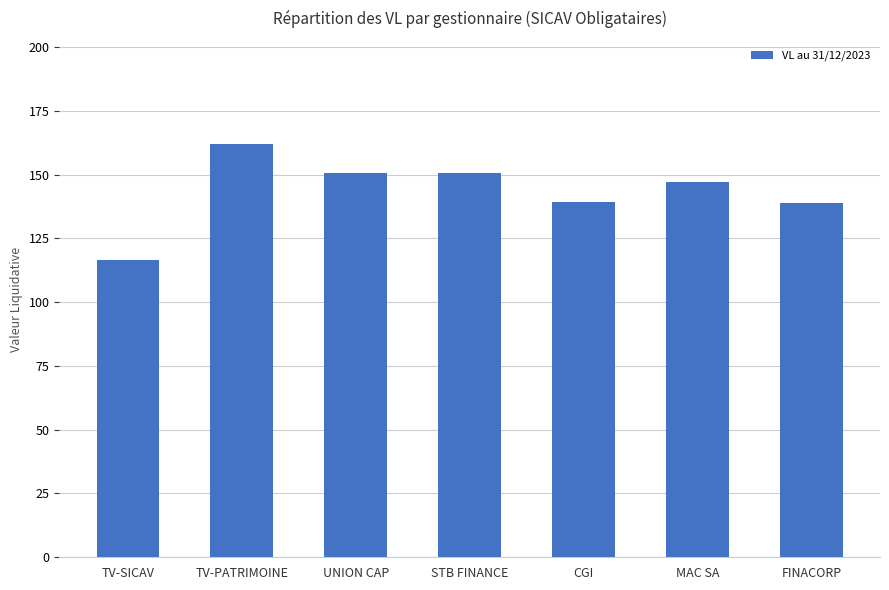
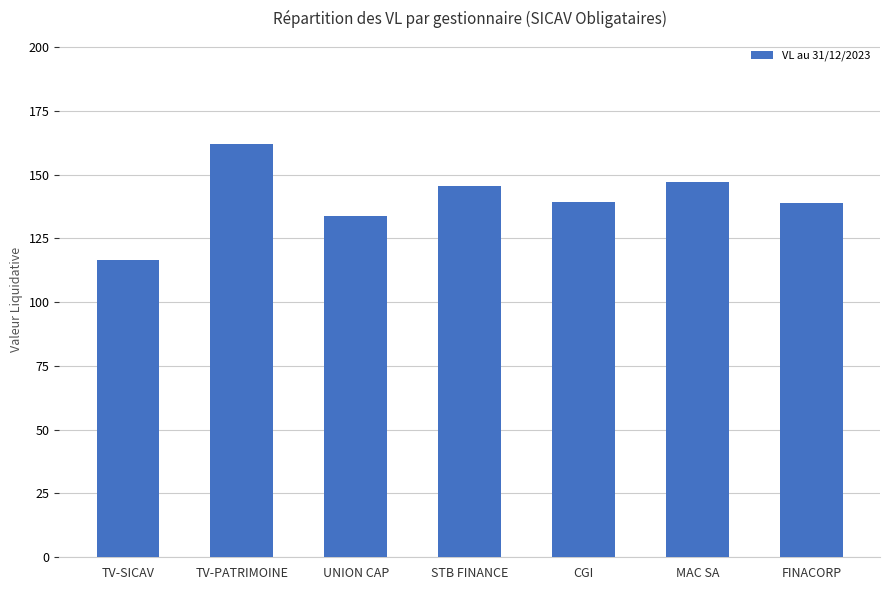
  {
    "TV-SICAV": 116,
    "TV-PATRIMOINE": 162,
-   "UNION CAP": 151,
-   "STB FINANCE": 151,
+   "UNION CAP": 134,
+   "STB FINANCE": 146,
    "CGI": 139,
    "MAC SA": 147,
    "FINACORP": 139
  }
